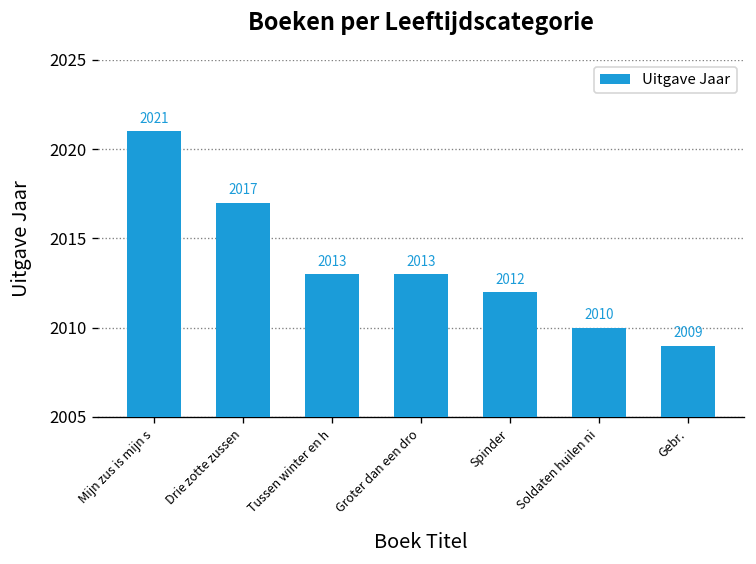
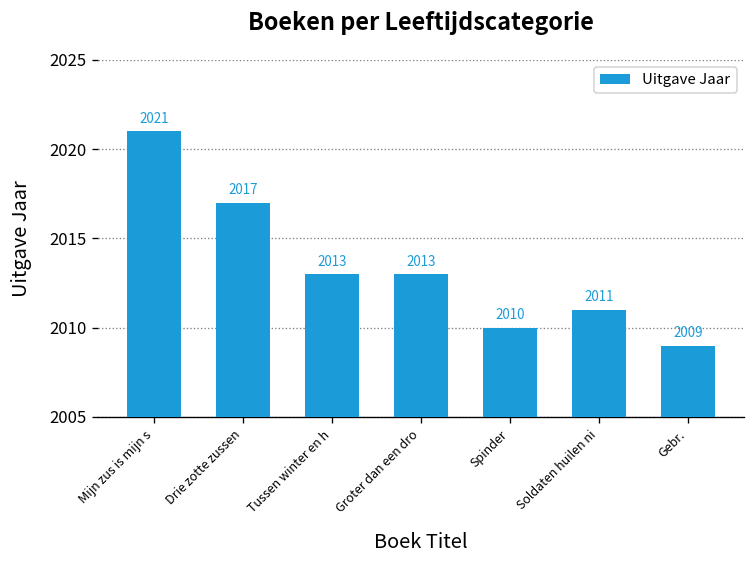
  {
    "Mijn zus is mijn s": 2021,
    "Drie zotte zussen": 2017,
    "Tussen winter en h": 2013,
    "Groter dan een dro": 2013,
-   "Spinder": 2012,
-   "Soldaten huilen ni": 2010,
+   "Spinder": 2010,
+   "Soldaten huilen ni": 2011,
    "Gebr.": 2009
  }
